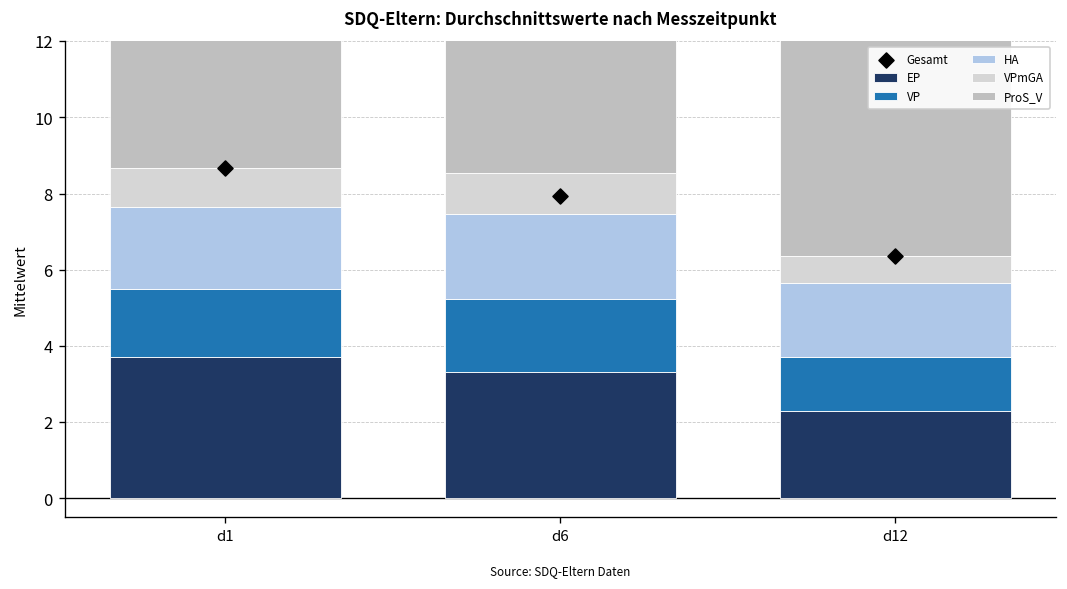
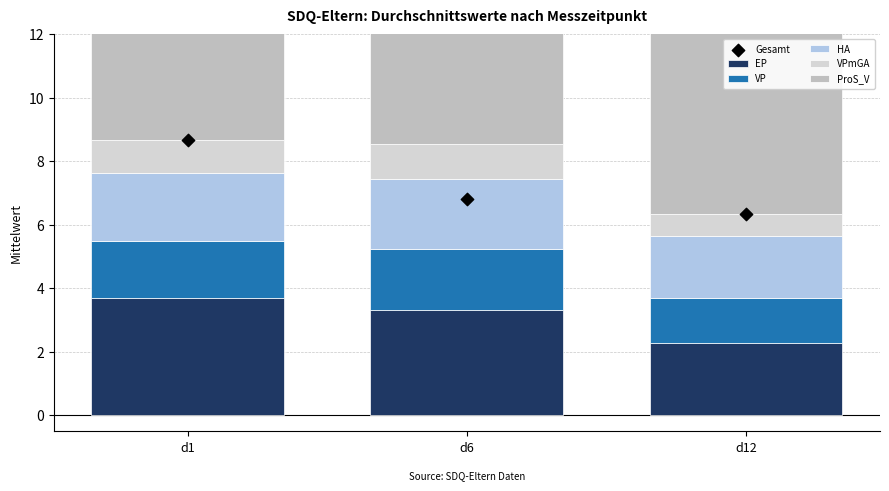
  {
    "EP": {
      "d1": 3.7,
      "d6": 3.3,
      "d12": 2.3
    },
    "Gesamt": {
-     "d6": 7.9
+     "d6": 6.8
    },
    "VP": {
      "d1": 1.8,
      "d6": 1.9,
      "d12": 1.4
    }
  }
